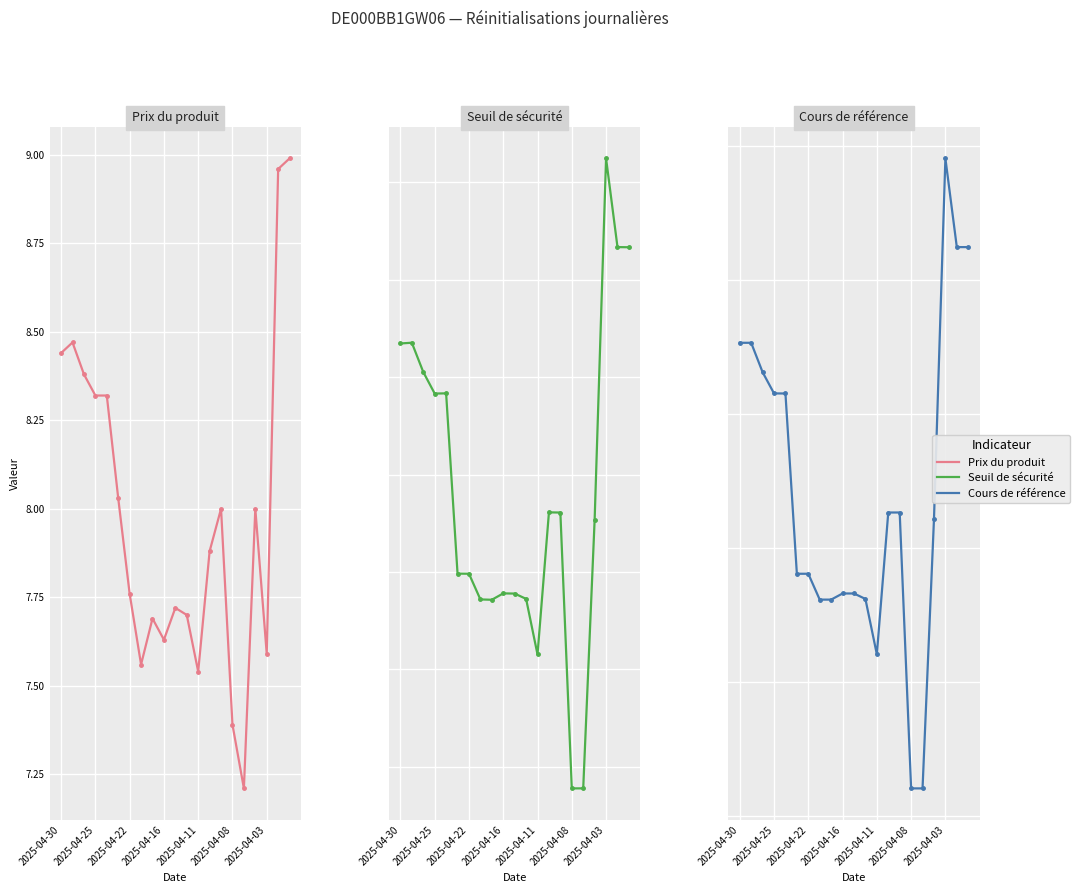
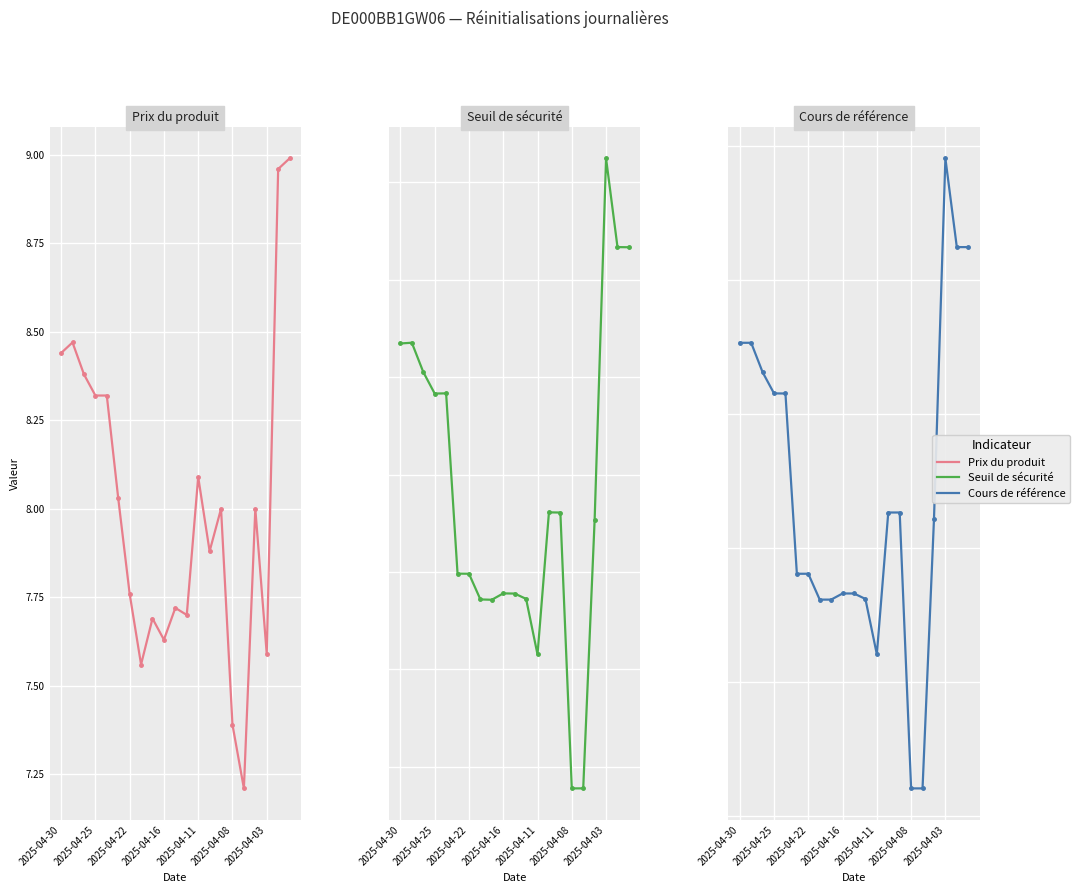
  {
    "Prix du produit": {
      "2025-04-30": 8.44,
      "2025-04-25": 8.32,
      "2025-04-22": 7.76,
      "2025-04-16": 7.63,
-     "2025-04-11": 7.54,
+     "2025-04-11": 8.09,
      "2025-04-08": 7.39,
      "2025-04-03": 7.59
    }
  }
